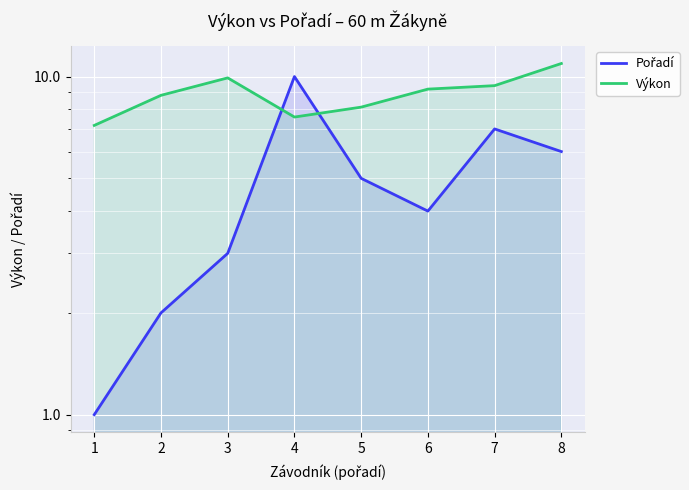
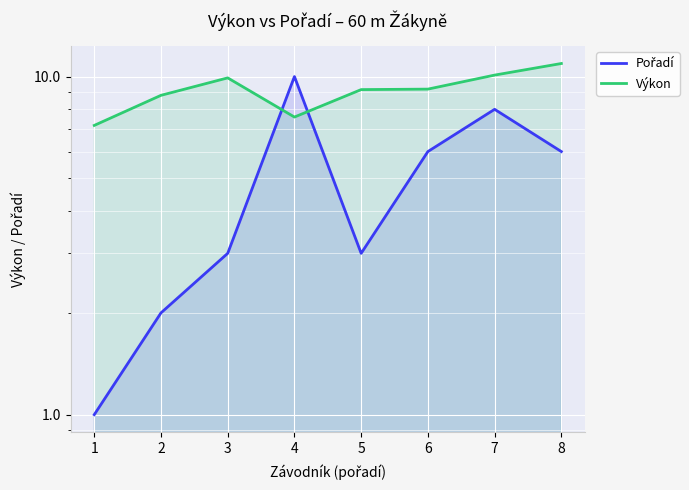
  {
    "Pořadí": {
      "1": 1,
      "2": 2,
      "3": 3,
      "4": 10,
-     "5": 5,
-     "6": 4,
-     "7": 7,
+     "5": 3,
+     "6": 6,
+     "7": 8,
      "8": 6
    },
    "Výkon": {
      "1": 7.2,
      "2": 8.8,
      "3": 9.9,
      "4": 7.6,
-     "5": 8.1,
+     "5": 9.2,
      "6": 9.2,
-     "7": 9.4,
+     "7": 10.1,
      "8": 10.9
    }
  }
